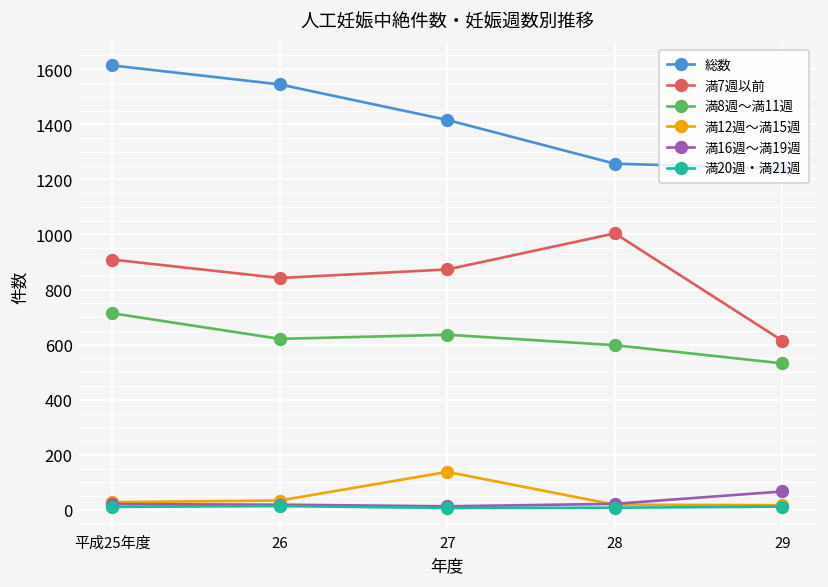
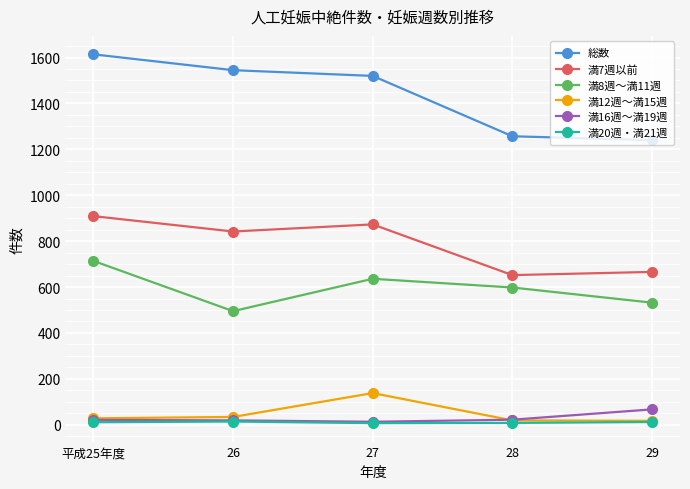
  {
    "総数": {
      "平成25年度": 1610,
      "26": 1550,
-     "27": 1420,
+     "27": 1520,
      "28": 1260
    },
    "満7週以前": {
      "平成25年度": 910,
      "26": 840,
      "27": 870,
-     "28": 1000,
-     "29": 610
+     "28": 650,
+     "29": 670
    },
    "満8週～満11週": {
      "平成25年度": 710,
-     "26": 620,
+     "26": 500,
      "27": 640,
      "28": 600,
      "29": 530
    },
    "満12週～満15週": {
      "26": 30,
      "27": 140
    },
    "満16週～満19週": {
      "29": 70
    }
  }
